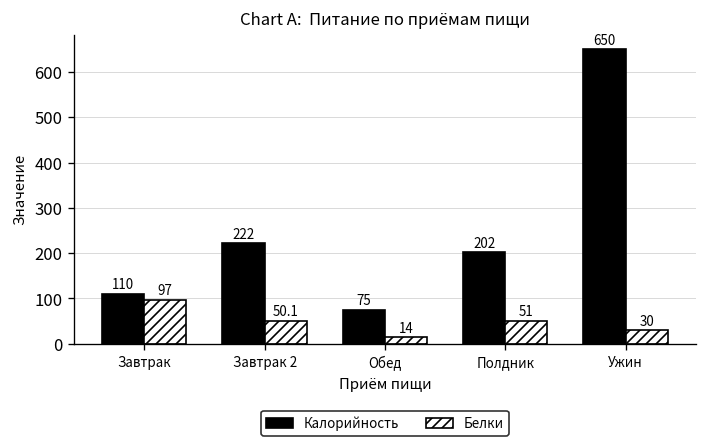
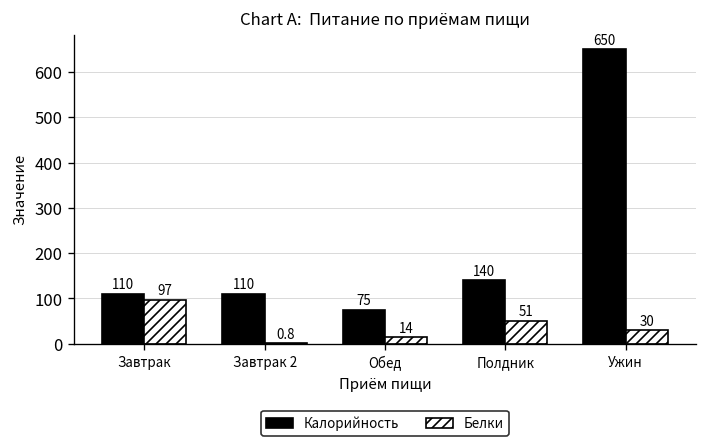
  {
    "Калорийность": {
      "Завтрак": 110,
-     "Завтрак 2": 222,
+     "Завтрак 2": 110,
      "Обед": 75,
-     "Полдник": 202,
+     "Полдник": 140,
      "Ужин": 650
    },
    "Белки": {
      "Завтрак": 97,
-     "Завтрак 2": 50.1,
+     "Завтрак 2": 0.8,
      "Обед": 14,
      "Полдник": 51,
      "Ужин": 30
    }
  }
